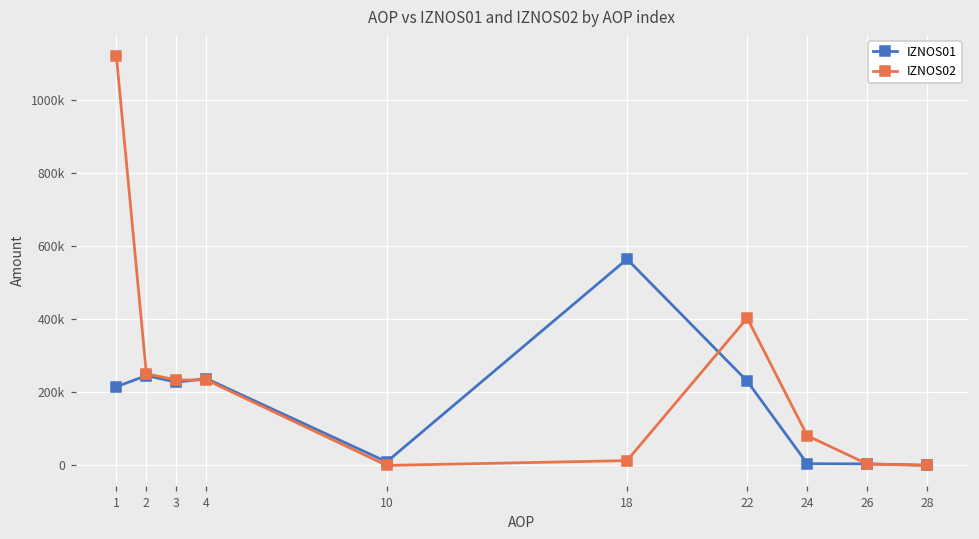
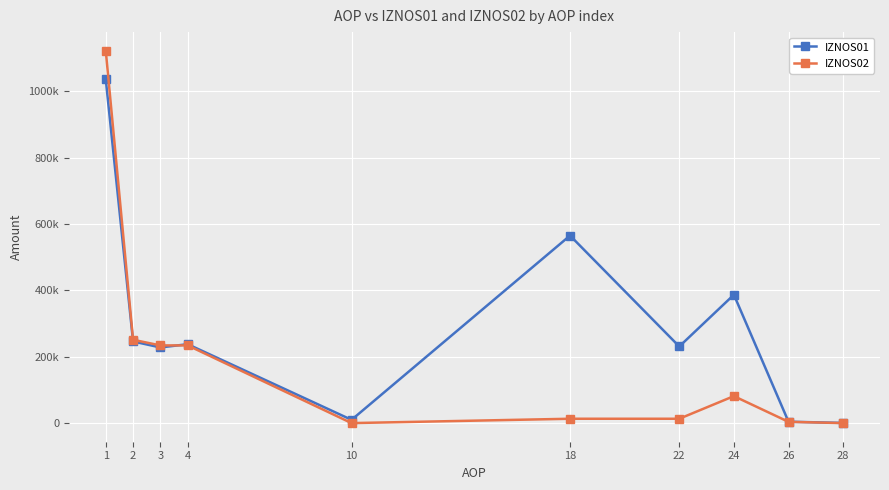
  {
    "IZNOS01": {
-     "1": 220000,
+     "1": 1040000,
      "10": 10000,
      "18": 570000,
      "22": 230000,
-     "24": 0
+     "24": 390000
    },
    "IZNOS02": {
      "1": 1120000,
      "10": 0,
      "18": 10000,
-     "22": 400000,
+     "22": 10000,
      "24": 80000
    }
  }
